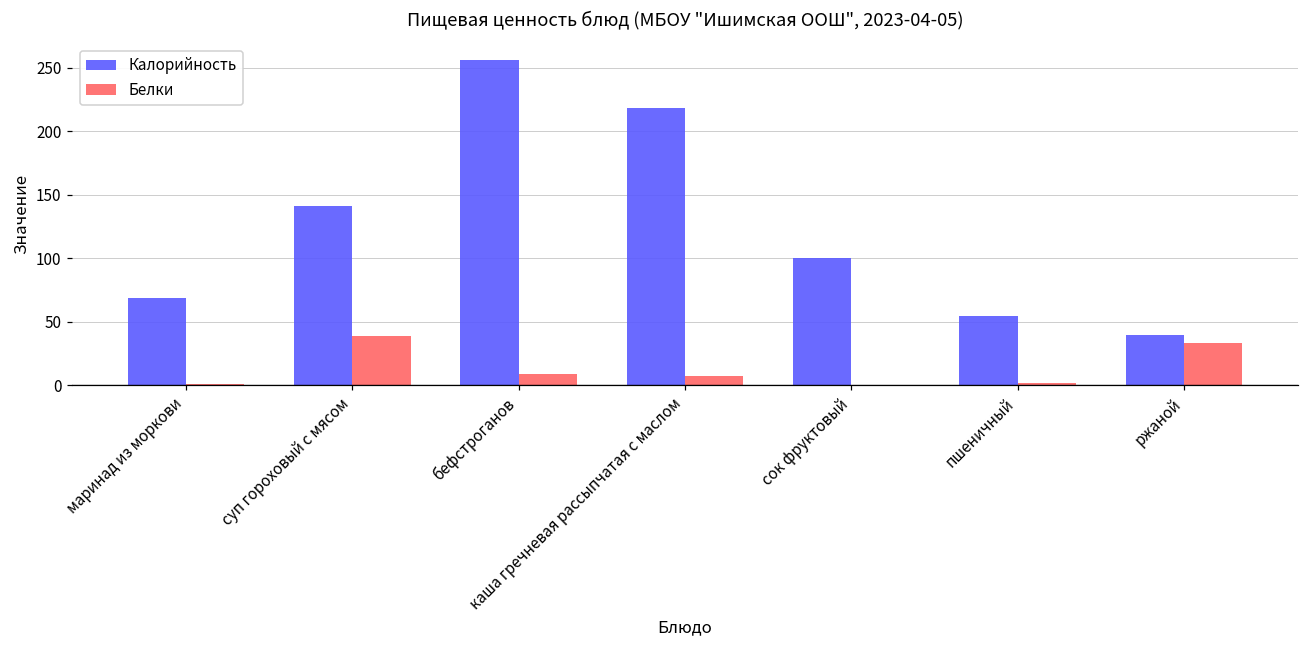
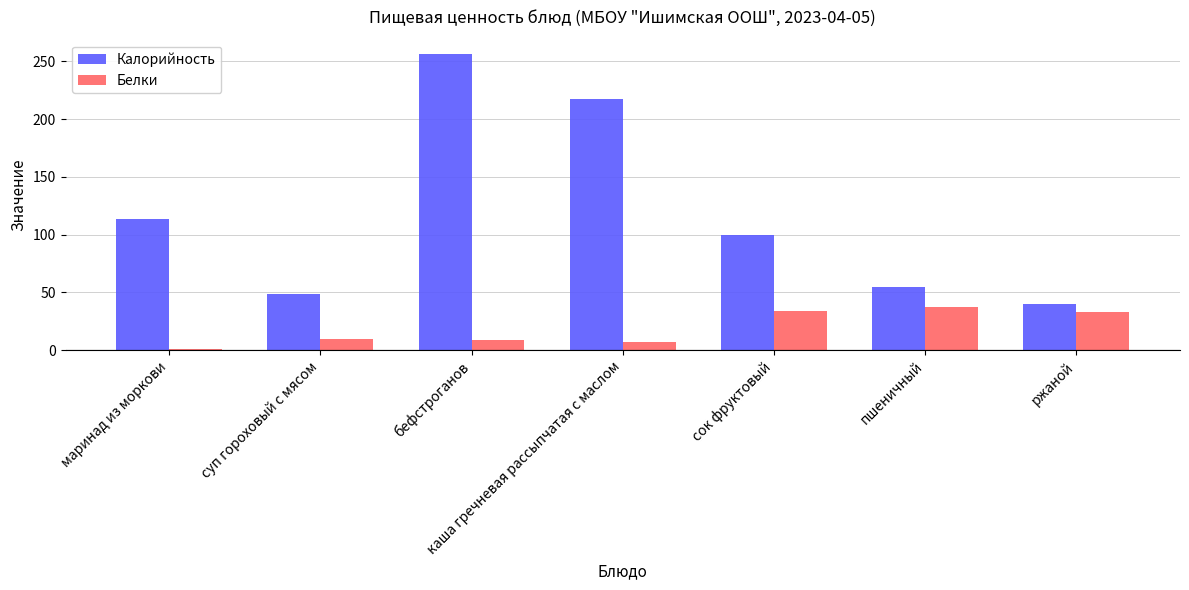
  {
    "Калорийность": {
-     "маринад из моркови": 69,
-     "суп гороховый с мясом": 141,
+     "маринад из моркови": 114,
+     "суп гороховый с мясом": 49,
      "бефстроганов": 256,
      "каша гречневая рассыпчатая с маслом": 218,
      "сок фруктовый": 100,
      "пшеничный": 54,
      "ржаной": 40
    },
    "Белки": {
-     "суп гороховый с мясом": 38,
+     "суп гороховый с мясом": 9,
      "бефстроганов": 9,
      "каша гречневая рассыпчатая с маслом": 7,
-     "сок фруктовый": 0,
-     "пшеничный": 2,
+     "сок фруктовый": 34,
+     "пшеничный": 37,
      "ржаной": 33
    }
  }
